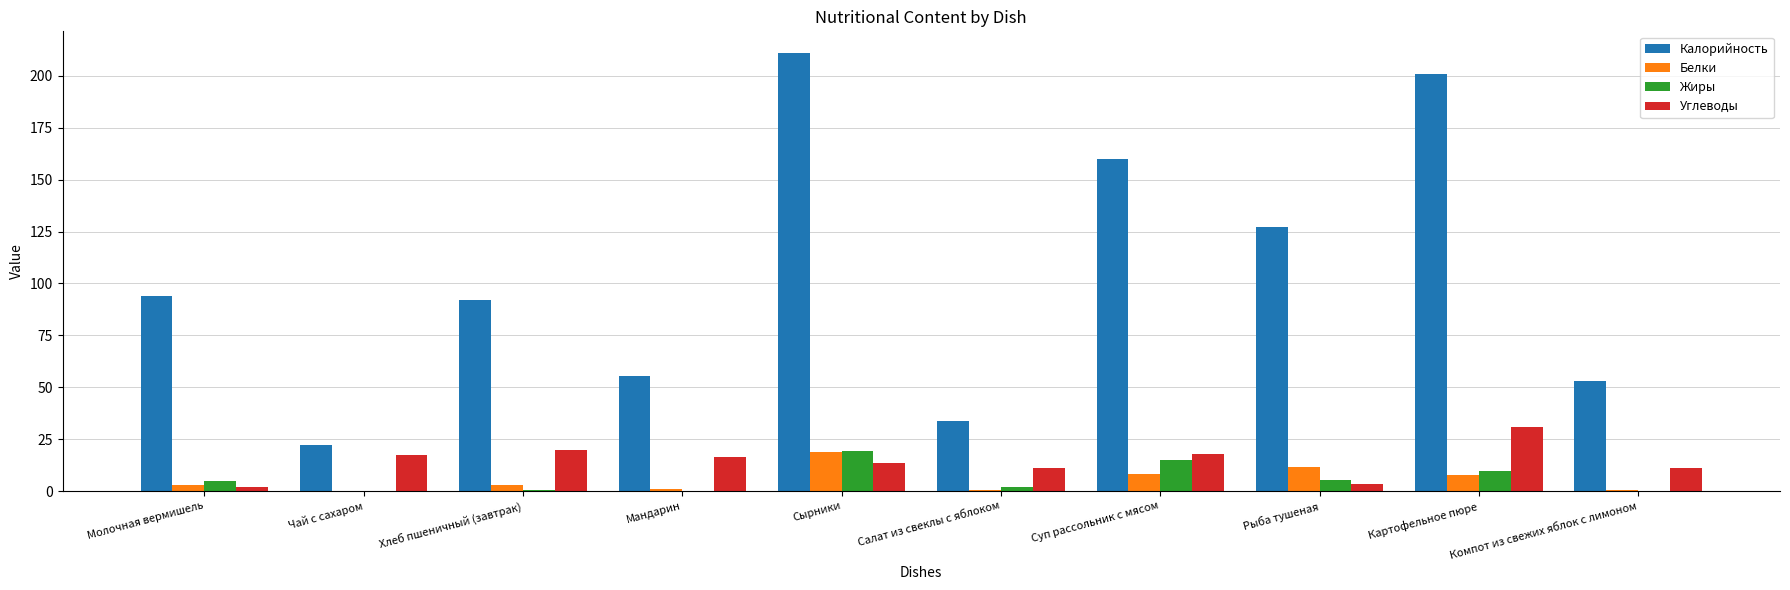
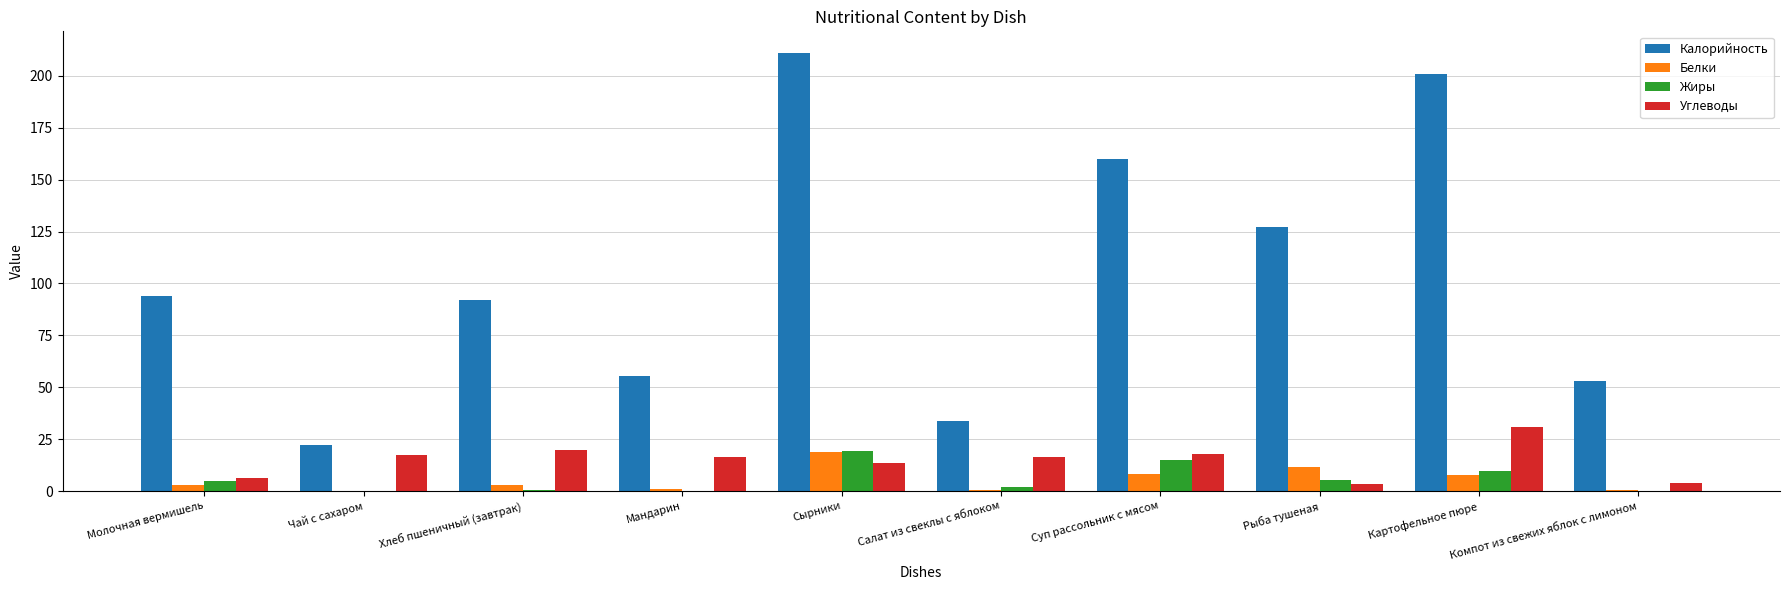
  {
    "Калорийность": {
      "Молочная вермишель": 94,
      "Чай с сахаром": 22,
      "Хлеб пшеничный (завтрак)": 92,
      "Мандарин": 56,
      "Сырники": 211,
      "Салат из свеклы с яблоком": 34,
      "Суп рассольник с мясом": 160,
      "Рыба тушеная": 127,
      "Картофельное пюре": 201,
      "Компот из свежих яблок с лимоном": 53
    },
    "Белки": {
      "Молочная вермишель": 3,
      "Хлеб пшеничный (завтрак)": 3,
      "Сырники": 19,
      "Суп рассольник с мясом": 8,
      "Рыба тушеная": 11,
      "Картофельное пюре": 8
    },
    "Жиры": {
      "Молочная вермишель": 5,
      "Чай с сахаром": 0,
      "Мандарин": 0,
      "Сырники": 19,
      "Салат из свеклы с яблоком": 2,
      "Суп рассольник с мясом": 15,
      "Рыба тушеная": 5,
      "Картофельное пюре": 10,
      "Компот из свежих яблок с лимоном": 0
    },
    "Углеводы": {
-     "Молочная вермишель": 2,
+     "Молочная вермишель": 6,
      "Чай с сахаром": 17,
      "Хлеб пшеничный (завтрак)": 20,
      "Мандарин": 16,
      "Сырники": 13,
-     "Салат из свеклы с яблоком": 11,
+     "Салат из свеклы с яблоком": 16,
      "Суп рассольник с мясом": 18,
      "Рыба тушеная": 3,
      "Картофельное пюре": 31,
-     "Компот из свежих яблок с лимоном": 11
+     "Компот из свежих яблок с лимоном": 4
    }
  }
